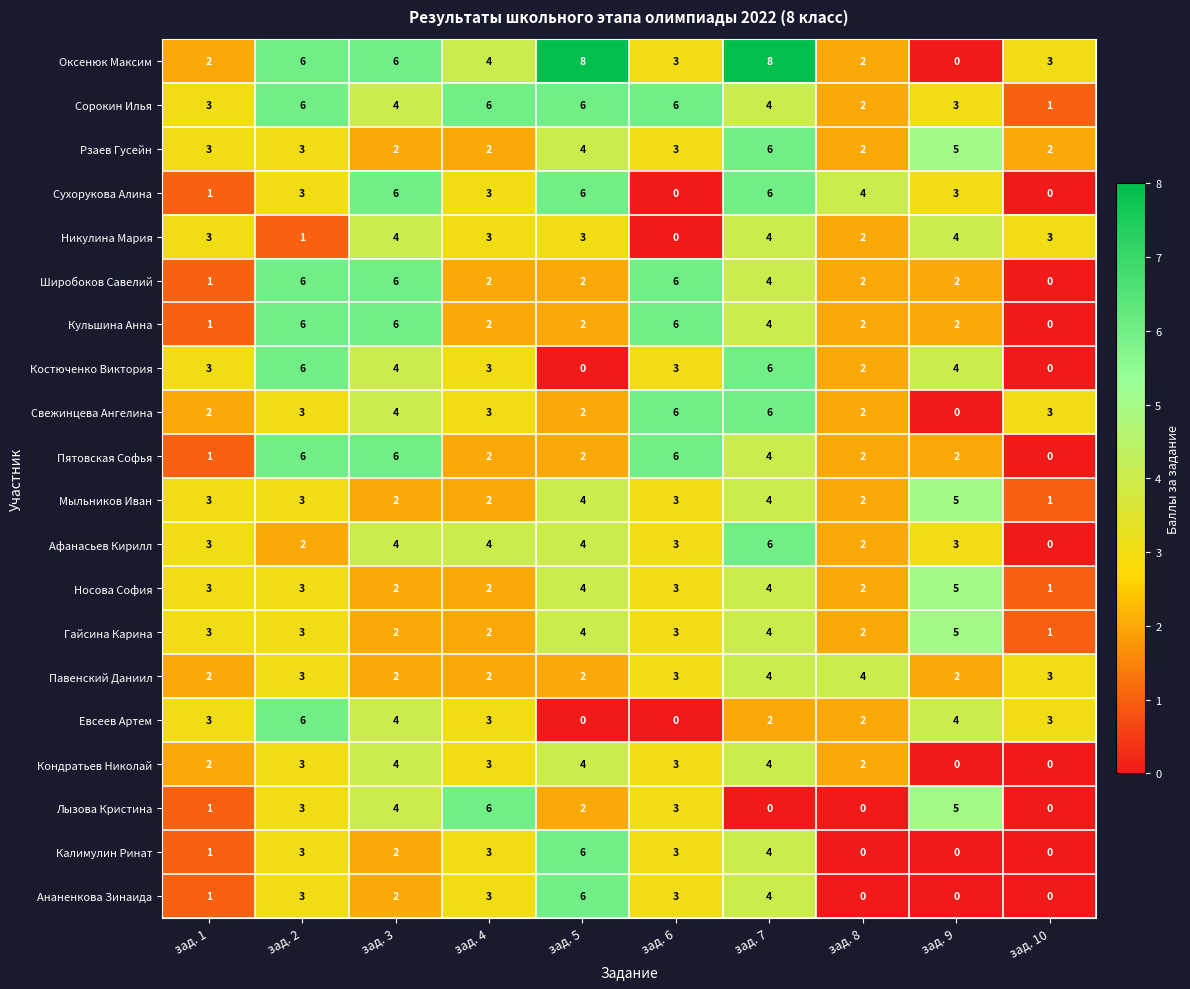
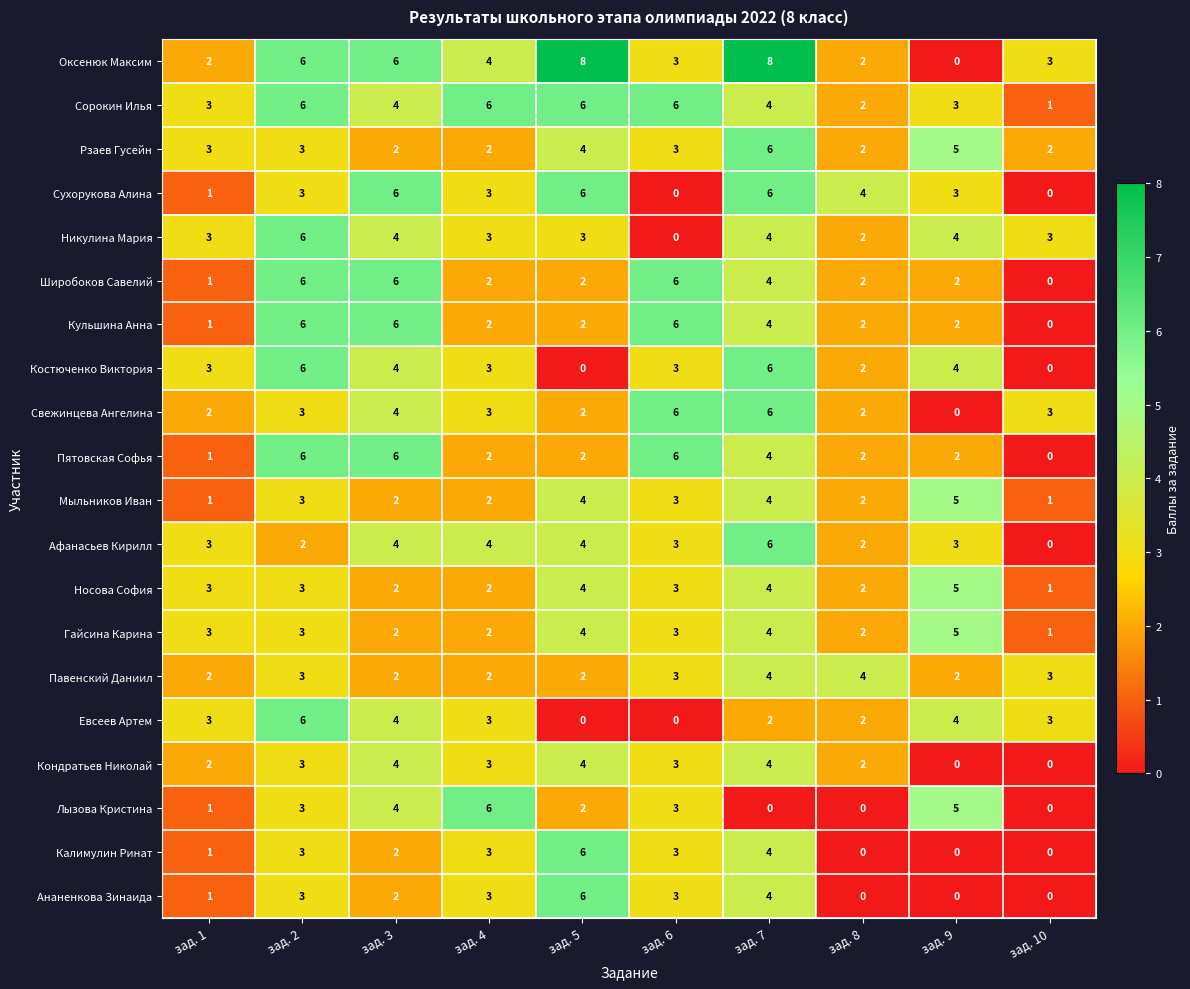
  {
    "Оксенюк Максим": {
      "зад. 1": 2,
      "зад. 2": 6,
      "зад. 3": 6,
      "зад. 4": 4,
      "зад. 5": 8,
      "зад. 6": 3,
      "зад. 7": 8,
      "зад. 8": 2,
      "зад. 9": 0,
      "зад. 10": 3
    },
    "Сорокин Илья": {
      "зад. 1": 3,
      "зад. 2": 6,
      "зад. 3": 4,
      "зад. 4": 6,
      "зад. 5": 6,
      "зад. 6": 6,
      "зад. 7": 4,
      "зад. 8": 2,
      "зад. 9": 3,
      "зад. 10": 1
    },
    "Рзаев Гусейн": {
      "зад. 1": 3,
      "зад. 2": 3,
      "зад. 3": 2,
      "зад. 4": 2,
      "зад. 5": 4,
      "зад. 6": 3,
      "зад. 7": 6,
      "зад. 8": 2,
      "зад. 9": 5,
      "зад. 10": 2
    },
    "Сухорукова Алина": {
      "зад. 1": 1,
      "зад. 2": 3,
      "зад. 3": 6,
      "зад. 4": 3,
      "зад. 5": 6,
      "зад. 6": 0,
      "зад. 7": 6,
      "зад. 8": 4,
      "зад. 9": 3,
      "зад. 10": 0
    },
    "Никулина Мария": {
      "зад. 1": 3,
-     "зад. 2": 1,
+     "зад. 2": 6,
      "зад. 3": 4,
      "зад. 4": 3,
      "зад. 5": 3,
      "зад. 6": 0,
      "зад. 7": 4,
      "зад. 8": 2,
      "зад. 9": 4,
      "зад. 10": 3
    },
    "Широбоков Савелий": {
      "зад. 1": 1,
      "зад. 2": 6,
      "зад. 3": 6,
      "зад. 4": 2,
      "зад. 5": 2,
      "зад. 6": 6,
      "зад. 7": 4,
      "зад. 8": 2,
      "зад. 9": 2,
      "зад. 10": 0
    },
    "Кульшина Анна": {
      "зад. 1": 1,
      "зад. 2": 6,
      "зад. 3": 6,
      "зад. 4": 2,
      "зад. 5": 2,
      "зад. 6": 6,
      "зад. 7": 4,
      "зад. 8": 2,
      "зад. 9": 2,
      "зад. 10": 0
    },
    "Костюченко Виктория": {
      "зад. 1": 3,
      "зад. 2": 6,
      "зад. 3": 4,
      "зад. 4": 3,
      "зад. 5": 0,
      "зад. 6": 3,
      "зад. 7": 6,
      "зад. 8": 2,
      "зад. 9": 4,
      "зад. 10": 0
    },
    "Свежинцева Ангелина": {
      "зад. 1": 2,
      "зад. 2": 3,
      "зад. 3": 4,
      "зад. 4": 3,
      "зад. 5": 2,
      "зад. 6": 6,
      "зад. 7": 6,
      "зад. 8": 2,
      "зад. 9": 0,
      "зад. 10": 3
    },
    "Пятовская Софья": {
      "зад. 1": 1,
      "зад. 2": 6,
      "зад. 3": 6,
      "зад. 4": 2,
      "зад. 5": 2,
      "зад. 6": 6,
      "зад. 7": 4,
      "зад. 8": 2,
      "зад. 9": 2,
      "зад. 10": 0
    },
    "Мыльников Иван": {
-     "зад. 1": 3,
+     "зад. 1": 1,
      "зад. 2": 3,
      "зад. 3": 2,
      "зад. 4": 2,
      "зад. 5": 4,
      "зад. 6": 3,
      "зад. 7": 4,
      "зад. 8": 2,
      "зад. 9": 5,
      "зад. 10": 1
    },
    "Афанасьев Кирилл": {
      "зад. 1": 3,
      "зад. 2": 2,
      "зад. 3": 4,
      "зад. 4": 4,
      "зад. 5": 4,
      "зад. 6": 3,
      "зад. 7": 6,
      "зад. 8": 2,
      "зад. 9": 3,
      "зад. 10": 0
    },
    "Носова София": {
      "зад. 1": 3,
      "зад. 2": 3,
      "зад. 3": 2,
      "зад. 4": 2,
      "зад. 5": 4,
      "зад. 6": 3,
      "зад. 7": 4,
      "зад. 8": 2,
      "зад. 9": 5,
      "зад. 10": 1
    },
    "Гайсина Карина": {
      "зад. 1": 3,
      "зад. 2": 3,
      "зад. 3": 2,
      "зад. 4": 2,
      "зад. 5": 4,
      "зад. 6": 3,
      "зад. 7": 4,
      "зад. 8": 2,
      "зад. 9": 5,
      "зад. 10": 1
    },
    "Павенский Даниил": {
      "зад. 1": 2,
      "зад. 2": 3,
      "зад. 3": 2,
      "зад. 4": 2,
      "зад. 5": 2,
      "зад. 6": 3,
      "зад. 7": 4,
      "зад. 8": 4,
      "зад. 9": 2,
      "зад. 10": 3
    },
    "Евсеев Артем": {
      "зад. 1": 3,
      "зад. 2": 6,
      "зад. 3": 4,
      "зад. 4": 3,
      "зад. 5": 0,
      "зад. 6": 0,
      "зад. 7": 2,
      "зад. 8": 2,
      "зад. 9": 4,
      "зад. 10": 3
    },
    "Кондратьев Николай": {
      "зад. 1": 2,
      "зад. 2": 3,
      "зад. 3": 4,
      "зад. 4": 3,
      "зад. 5": 4,
      "зад. 6": 3,
      "зад. 7": 4,
      "зад. 8": 2,
      "зад. 9": 0,
      "зад. 10": 0
    },
    "Лызова Кристина": {
      "зад. 1": 1,
      "зад. 2": 3,
      "зад. 3": 4,
      "зад. 4": 6,
      "зад. 5": 2,
      "зад. 6": 3,
      "зад. 7": 0,
      "зад. 8": 0,
      "зад. 9": 5,
      "зад. 10": 0
    },
    "Калимулин Ринат": {
      "зад. 1": 1,
      "зад. 2": 3,
      "зад. 3": 2,
      "зад. 4": 3,
      "зад. 5": 6,
      "зад. 6": 3,
      "зад. 7": 4,
      "зад. 8": 0,
      "зад. 9": 0,
      "зад. 10": 0
    },
    "Ананенкова Зинаида": {
      "зад. 1": 1,
      "зад. 2": 3,
      "зад. 3": 2,
      "зад. 4": 3,
      "зад. 5": 6,
      "зад. 6": 3,
      "зад. 7": 4,
      "зад. 8": 0,
      "зад. 9": 0,
      "зад. 10": 0
    }
  }
